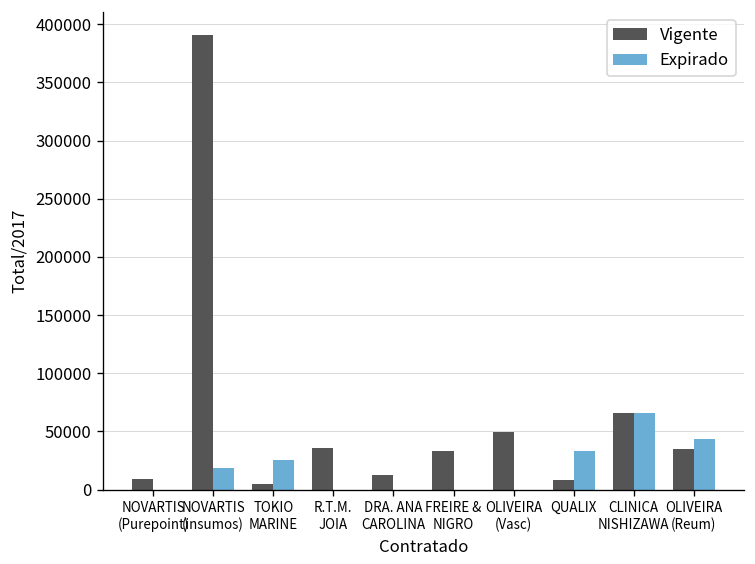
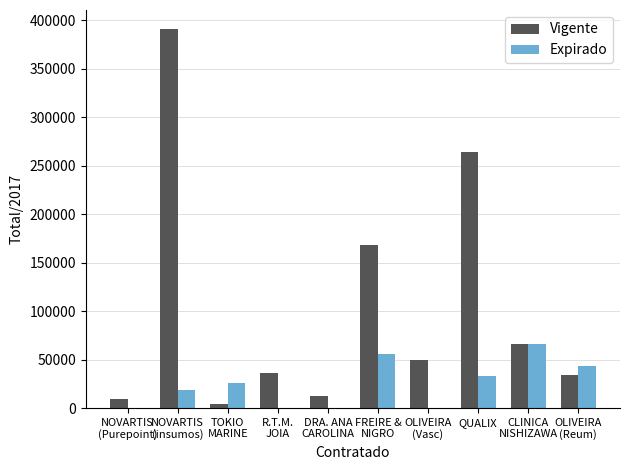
  {
    "Vigente": {
      "NOVARTIS (Purepoint)": 10000,
      "NOVARTIS (insumos)": 390000,
      "TOKIO MARINE": 0,
      "R.T.M. JOIA": 40000,
      "DRA. ANA CAROLINA": 10000,
-     "FREIRE & NIGRO": 30000,
+     "FREIRE & NIGRO": 170000,
      "OLIVEIRA (Vasc)": 50000,
-     "QUALIX": 10000,
+     "QUALIX": 260000,
      "CLINICA NISHIZAWA": 70000,
      "OLIVEIRA (Reum)": 30000
    },
    "Expirado": {
      "NOVARTIS (Purepoint)": 0,
      "NOVARTIS (insumos)": 20000,
      "TOKIO MARINE": 30000,
      "R.T.M. JOIA": 0,
      "DRA. ANA CAROLINA": 0,
-     "FREIRE & NIGRO": 0,
+     "FREIRE & NIGRO": 60000,
      "OLIVEIRA (Vasc)": 0,
      "QUALIX": 30000,
      "CLINICA NISHIZAWA": 70000,
      "OLIVEIRA (Reum)": 40000
    }
  }
